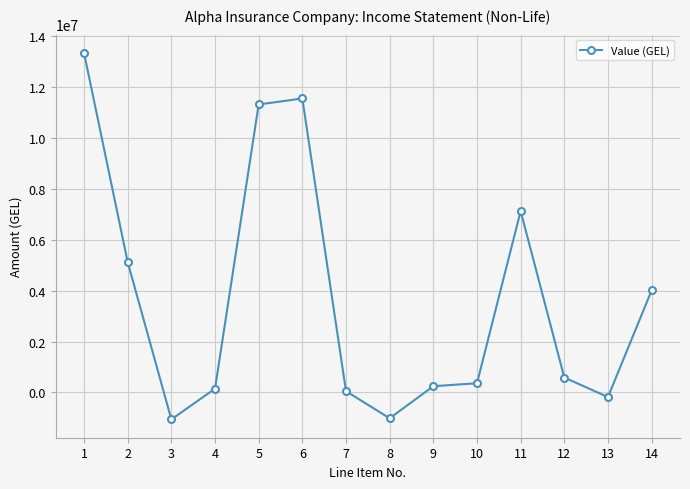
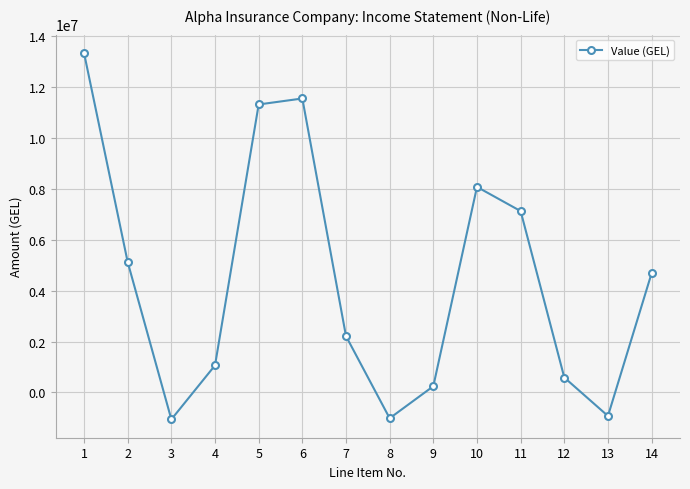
  {
    "1": 13300000,
    "2": 5100000,
    "3": -1100000,
-   "4": 100000,
+   "4": 1100000,
    "5": 11300000,
    "6": 11600000,
-   "7": 0,
+   "7": 2200000,
    "8": -1000000,
    "9": 200000,
-   "10": 400000,
+   "10": 8100000,
    "11": 7100000,
    "12": 600000,
-   "13": -200000,
-   "14": 4000000
+   "13": -900000,
+   "14": 4700000
  }
